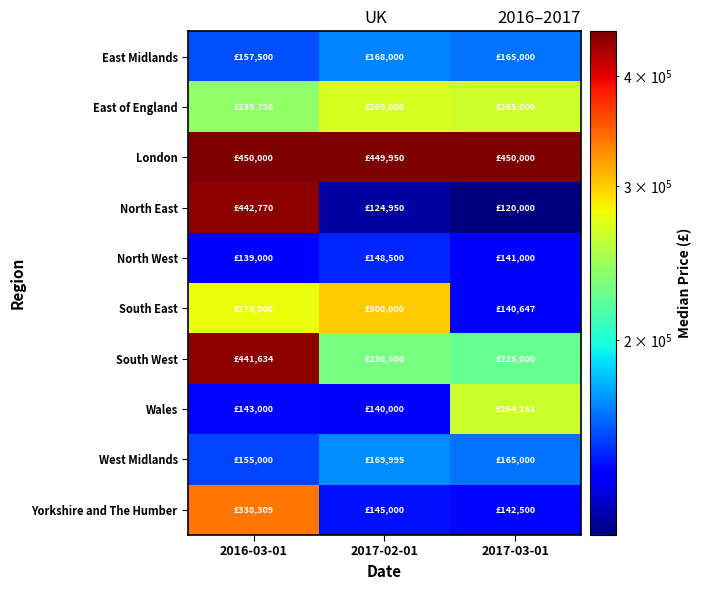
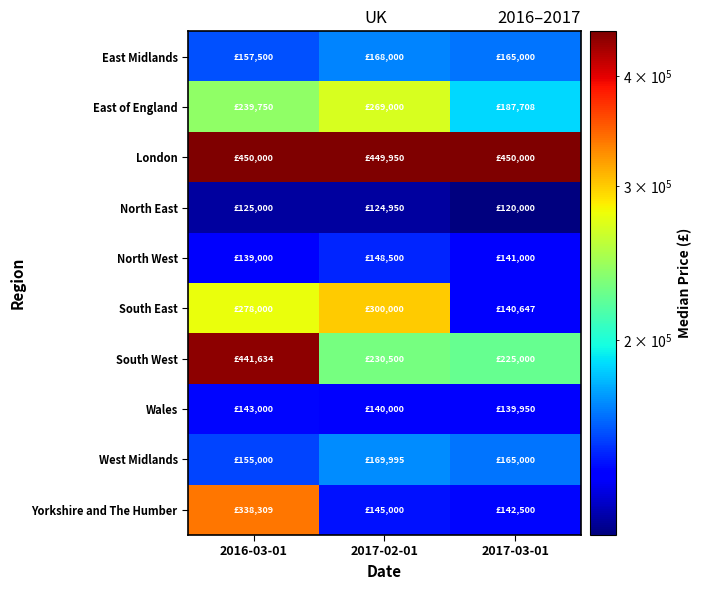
  {
    "East Midlands": {
      "2016-03-01": "£157,500",
      "2017-02-01": "£168,000",
      "2017-03-01": "£165,000"
    },
    "East of England": {
      "2016-03-01": "£239,750",
      "2017-02-01": "£269,000",
-     "2017-03-01": "£265,000"
+     "2017-03-01": "£187,708"
    },
    "London": {
      "2016-03-01": "£450,000",
      "2017-02-01": "£449,950",
      "2017-03-01": "£450,000"
    },
    "North East": {
-     "2016-03-01": "£442,770",
+     "2016-03-01": "£125,000",
      "2017-02-01": "£124,950",
      "2017-03-01": "£120,000"
    },
    "North West": {
      "2016-03-01": "£139,000",
      "2017-02-01": "£148,500",
      "2017-03-01": "£141,000"
    },
    "South East": {
      "2016-03-01": "£278,000",
      "2017-02-01": "£300,000",
      "2017-03-01": "£140,647"
    },
    "South West": {
      "2016-03-01": "£441,634",
      "2017-02-01": "£230,500",
      "2017-03-01": "£225,000"
    },
    "Wales": {
      "2016-03-01": "£143,000",
      "2017-02-01": "£140,000",
-     "2017-03-01": "£264,161"
+     "2017-03-01": "£139,950"
    },
    "West Midlands": {
      "2016-03-01": "£155,000",
      "2017-02-01": "£169,995",
      "2017-03-01": "£165,000"
    },
    "Yorkshire and The Humber": {
      "2016-03-01": "£338,309",
      "2017-02-01": "£145,000",
      "2017-03-01": "£142,500"
    }
  }
